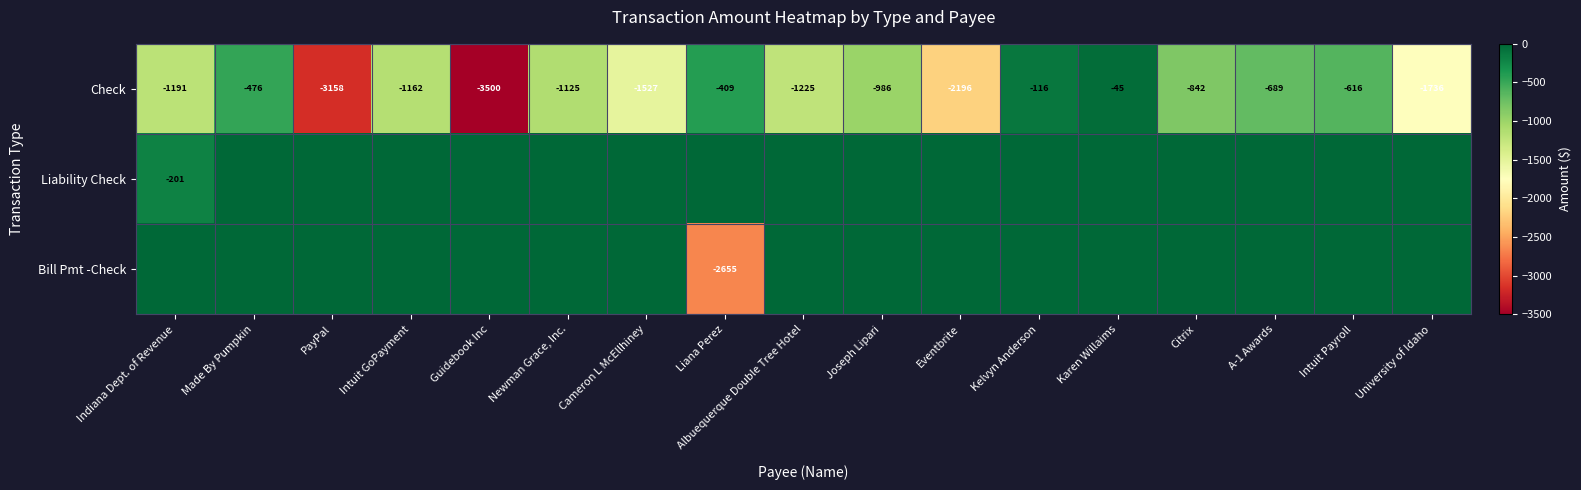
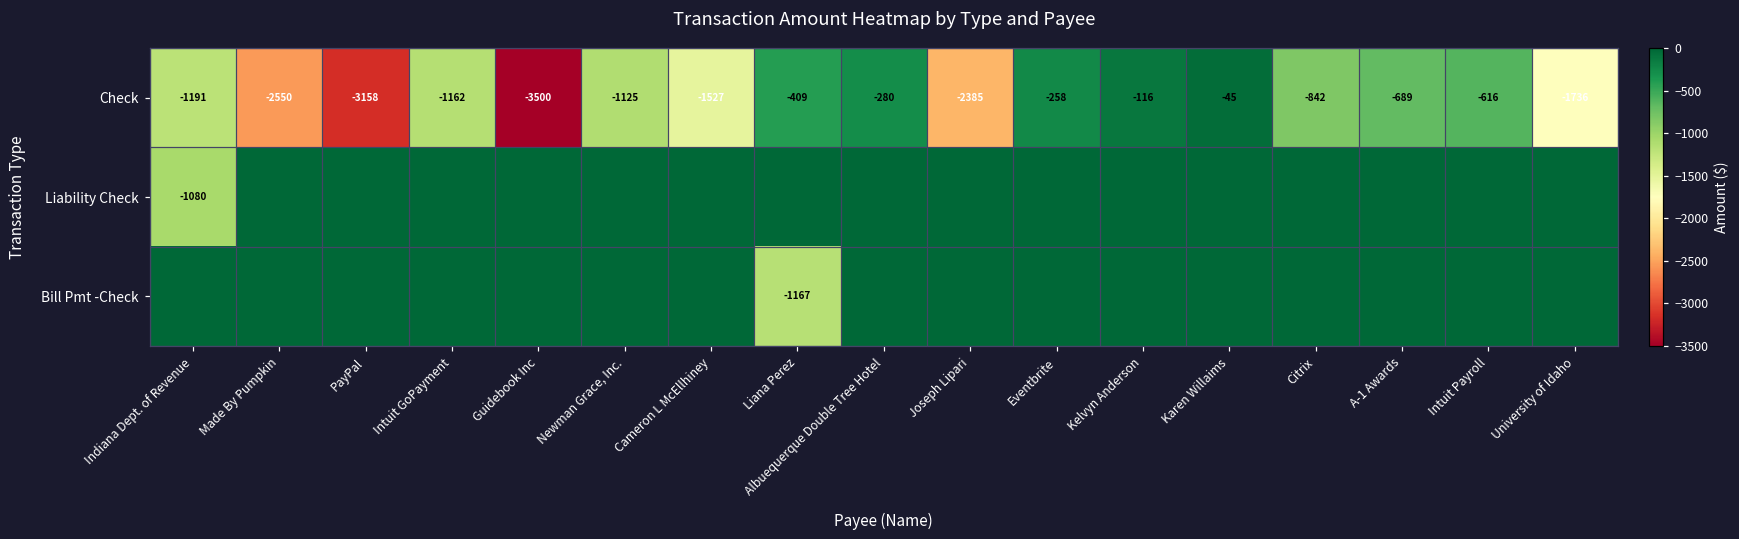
  {
    "Check": {
      "Indiana Dept. of Revenue": -1191,
-     "Made By Pumpkin": -476,
+     "Made By Pumpkin": -2550,
      "PayPal": -3158,
      "Intuit GoPayment": -1162,
      "Guidebook Inc": -3500,
      "Newman Grace, Inc.": -1125,
      "Cameron L McEllhiney": -1527,
      "Liana Perez": -409,
-     "Albuequerque Double Tree Hotel": -1225,
-     "Joseph Lipari": -986,
-     "Eventbrite": -2196,
+     "Albuequerque Double Tree Hotel": -280,
+     "Joseph Lipari": -2385,
+     "Eventbrite": -258,
      "Kelvyn Anderson": -116,
      "Karen Willaims": -45,
      "Citrix": -842,
      "A-1 Awards": -689,
      "Intuit Payroll": -616,
      "University of Idaho": -1736
    },
    "Liability Check": {
-     "Indiana Dept. of Revenue": -201
+     "Indiana Dept. of Revenue": -1080
    },
    "Bill Pmt -Check": {
-     "Liana Perez": -2655
+     "Liana Perez": -1167
    }
  }
